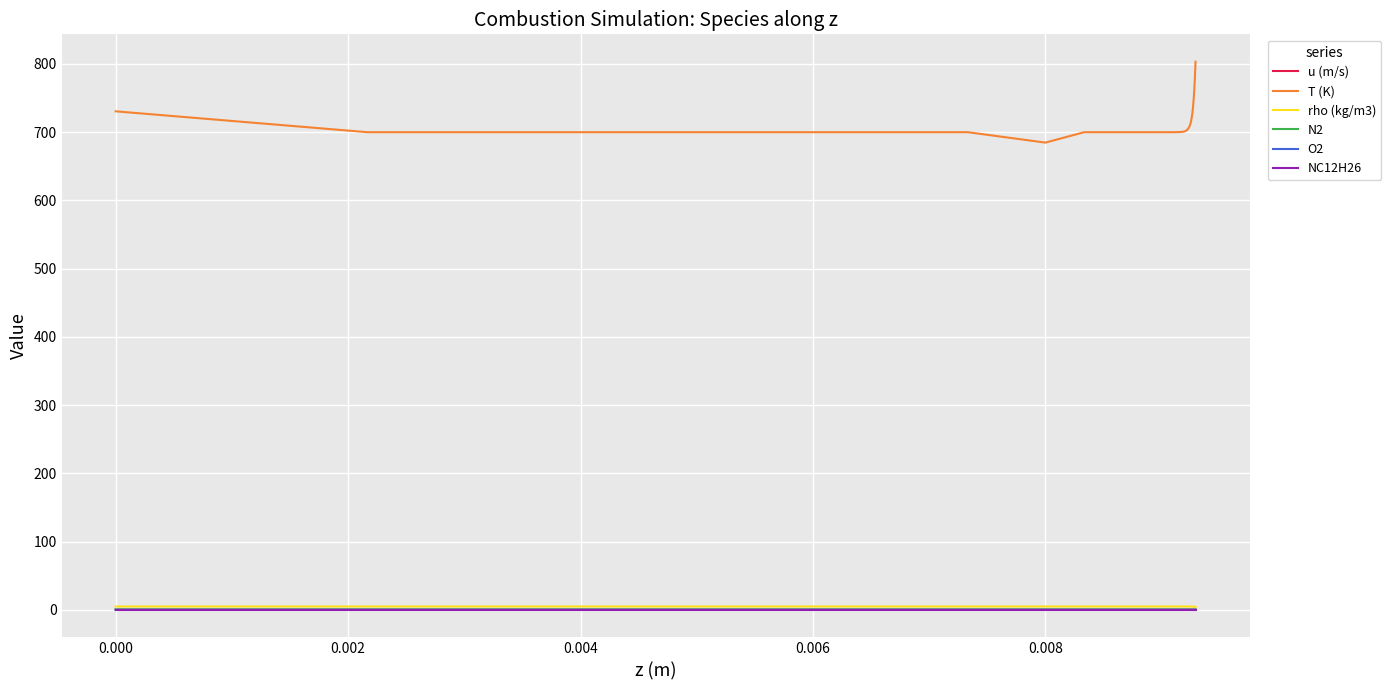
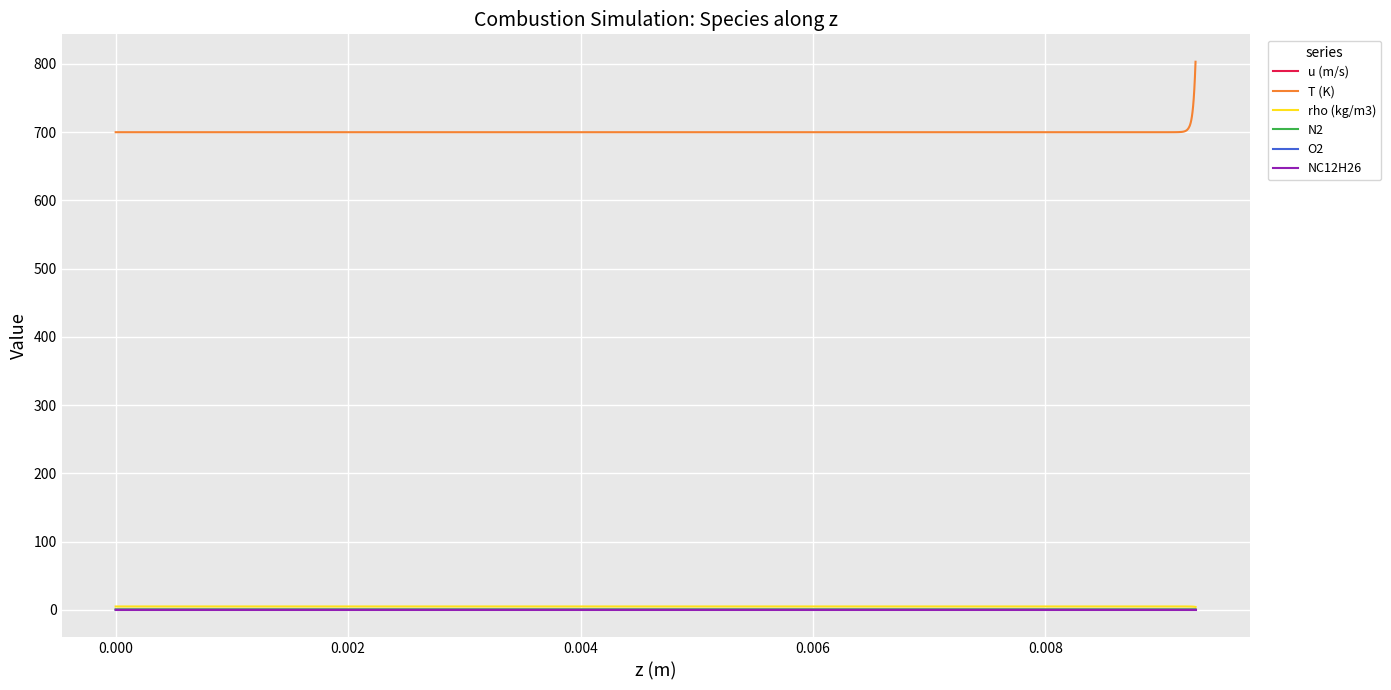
  {
    "T (K)": {
-     "0.000": 730,
-     "0.008": 680
+     "0.000": 700,
+     "0.008": 700
    },
    "rho (kg/m3)": {
      "0.000": 10,
      "0.008": 10
    }
  }
